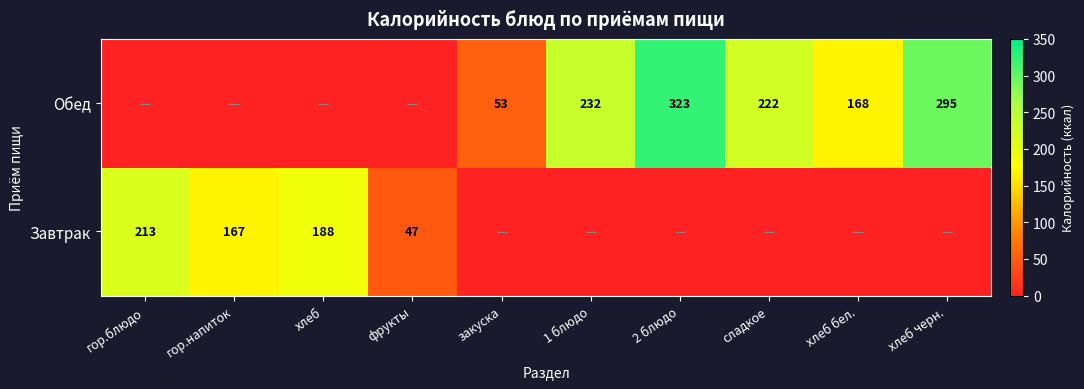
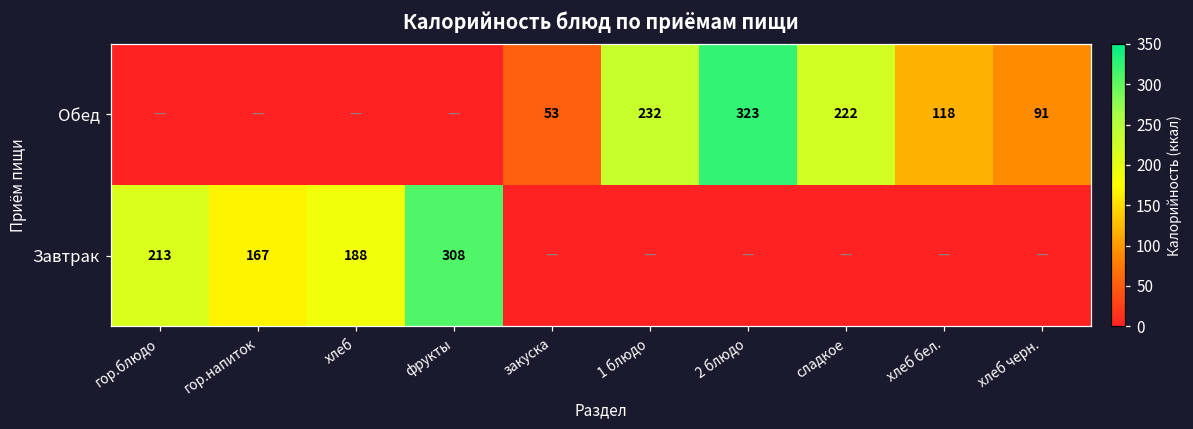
  {
    "Обед": {
      "закуска": 53,
      "1 блюдо": 232,
      "2 блюдо": 323,
      "сладкое": 222,
-     "хлеб бел.": 168,
-     "хлеб черн.": 295
+     "хлеб бел.": 118,
+     "хлеб черн.": 91
    },
    "Завтрак": {
      "гор.блюдо": 213,
      "гор.напиток": 167,
      "хлеб": 188,
-     "фрукты": 47
+     "фрукты": 308
    }
  }
